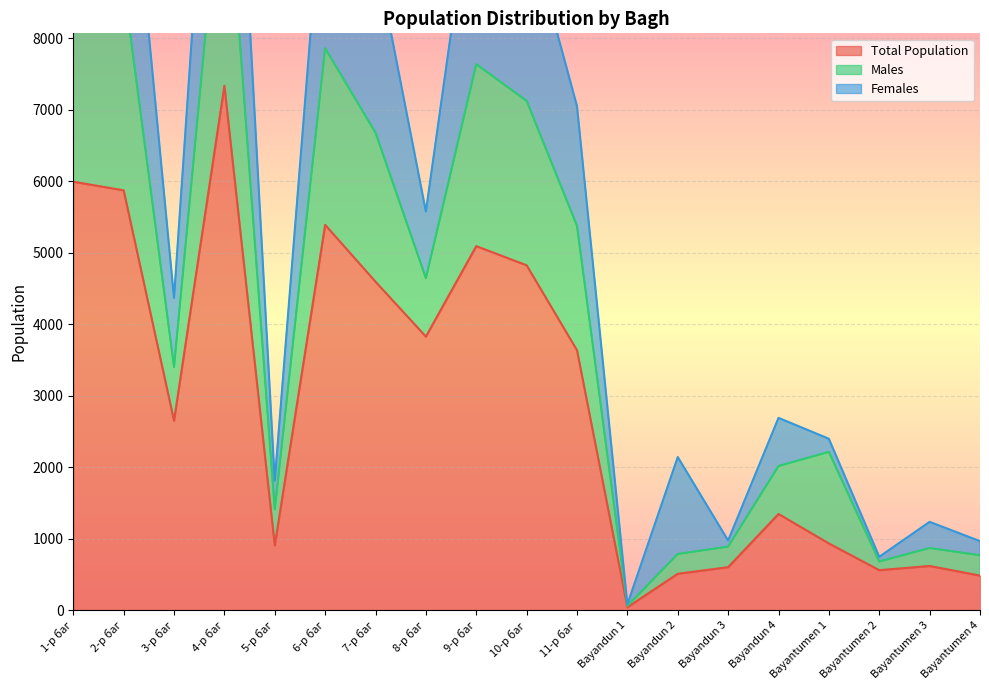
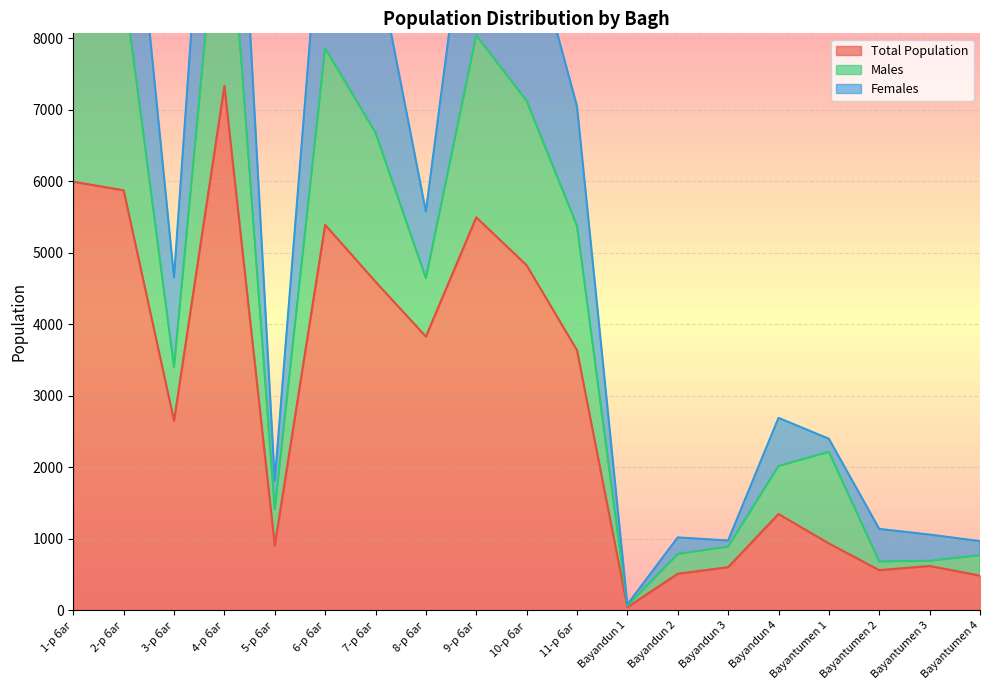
  {
    "Total Population": {
      "1-р баг": 6000,
      "2-р баг": 5900,
      "3-р баг": 2600,
      "4-р баг": 7300,
      "5-р баг": 900,
      "6-р баг": 5400,
      "7-р баг": 4600,
      "8-р баг": 3800,
-     "9-р баг": 5100,
+     "9-р баг": 5500,
      "10-р баг": 4800,
      "11-р баг": 3600,
      "Bayandun 2": 500,
      "Bayandun 3": 600,
      "Bayandun 4": 1300,
      "Bayantumen 1": 900,
      "Bayantumen 2": 600,
      "Bayantumen 3": 600,
      "Bayantumen 4": 500
    },
    "Males": {
      "3-р баг": 800,
      "5-р баг": 500,
      "6-р баг": 2500,
      "7-р баг": 2100,
      "8-р баг": 800,
      "9-р баг": 2500,
      "10-р баг": 2300,
      "11-р баг": 1700,
      "Bayandun 2": 300,
      "Bayandun 3": 300,
      "Bayandun 4": 700,
      "Bayantumen 1": 1300,
      "Bayantumen 2": 100,
-     "Bayantumen 3": 300,
+     "Bayantumen 3": 100,
      "Bayantumen 4": 300
    },
    "Females": {
-     "3-р баг": 1000,
+     "3-р баг": 1300,
      "5-р баг": 400,
      "8-р баг": 900,
      "11-р баг": 1700,
-     "Bayandun 2": 1400,
+     "Bayandun 2": 200,
      "Bayandun 3": 100,
      "Bayandun 4": 700,
      "Bayantumen 1": 200,
-     "Bayantumen 2": 100,
+     "Bayantumen 2": 500,
      "Bayantumen 3": 400,
      "Bayantumen 4": 200
    }
  }
